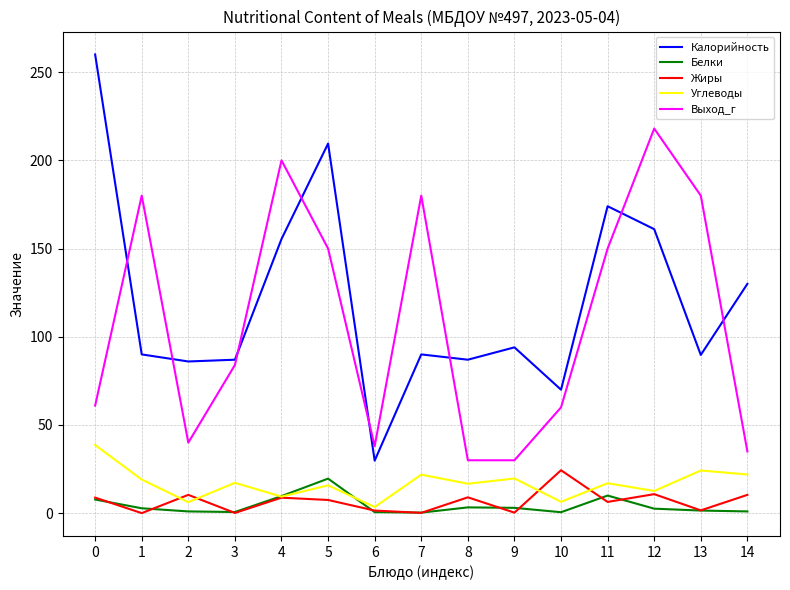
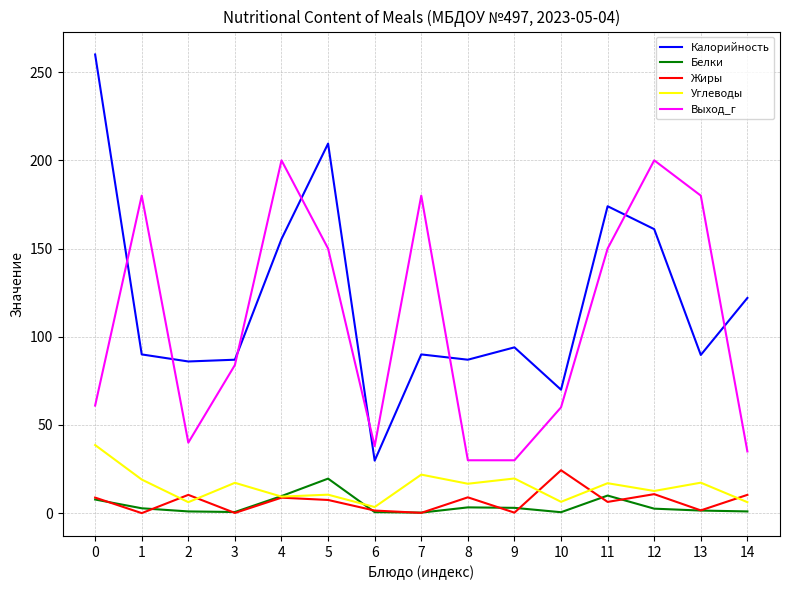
  {
    "Калорийность": {
      "0": 260,
      "1": 90,
      "2": 86,
      "3": 87,
      "4": 155,
      "5": 210,
      "6": 30,
      "7": 90,
      "8": 87,
      "9": 94,
      "10": 70,
      "11": 174,
      "12": 161,
      "13": 90,
-     "14": 130
+     "14": 122
    },
    "Белки": {
      "1": 3,
      "2": 1,
      "5": 20,
      "8": 3,
      "9": 3,
      "10": 1,
      "11": 10,
      "12": 3,
      "14": 1
    },
    "Жиры": {
      "1": 0,
      "2": 10,
      "5": 8,
      "8": 9,
      "9": 0,
      "10": 24,
      "11": 6,
      "12": 11,
      "14": 10
    },
    "Углеводы": {
      "0": 39,
      "1": 19,
      "2": 6,
      "3": 17,
-     "5": 16,
+     "5": 11,
      "6": 4,
      "7": 22,
      "8": 17,
      "9": 20,
      "10": 6,
      "11": 17,
      "12": 13,
-     "13": 24,
-     "14": 22
+     "13": 17,
+     "14": 6
    },
    "Выход_г": {
      "0": 61,
      "1": 180,
      "2": 40,
      "3": 84,
      "4": 200,
      "5": 150,
      "6": 38,
      "7": 180,
      "8": 30,
      "9": 30,
      "10": 60,
      "11": 150,
-     "12": 218,
+     "12": 200,
      "13": 180,
      "14": 35
    }
  }
